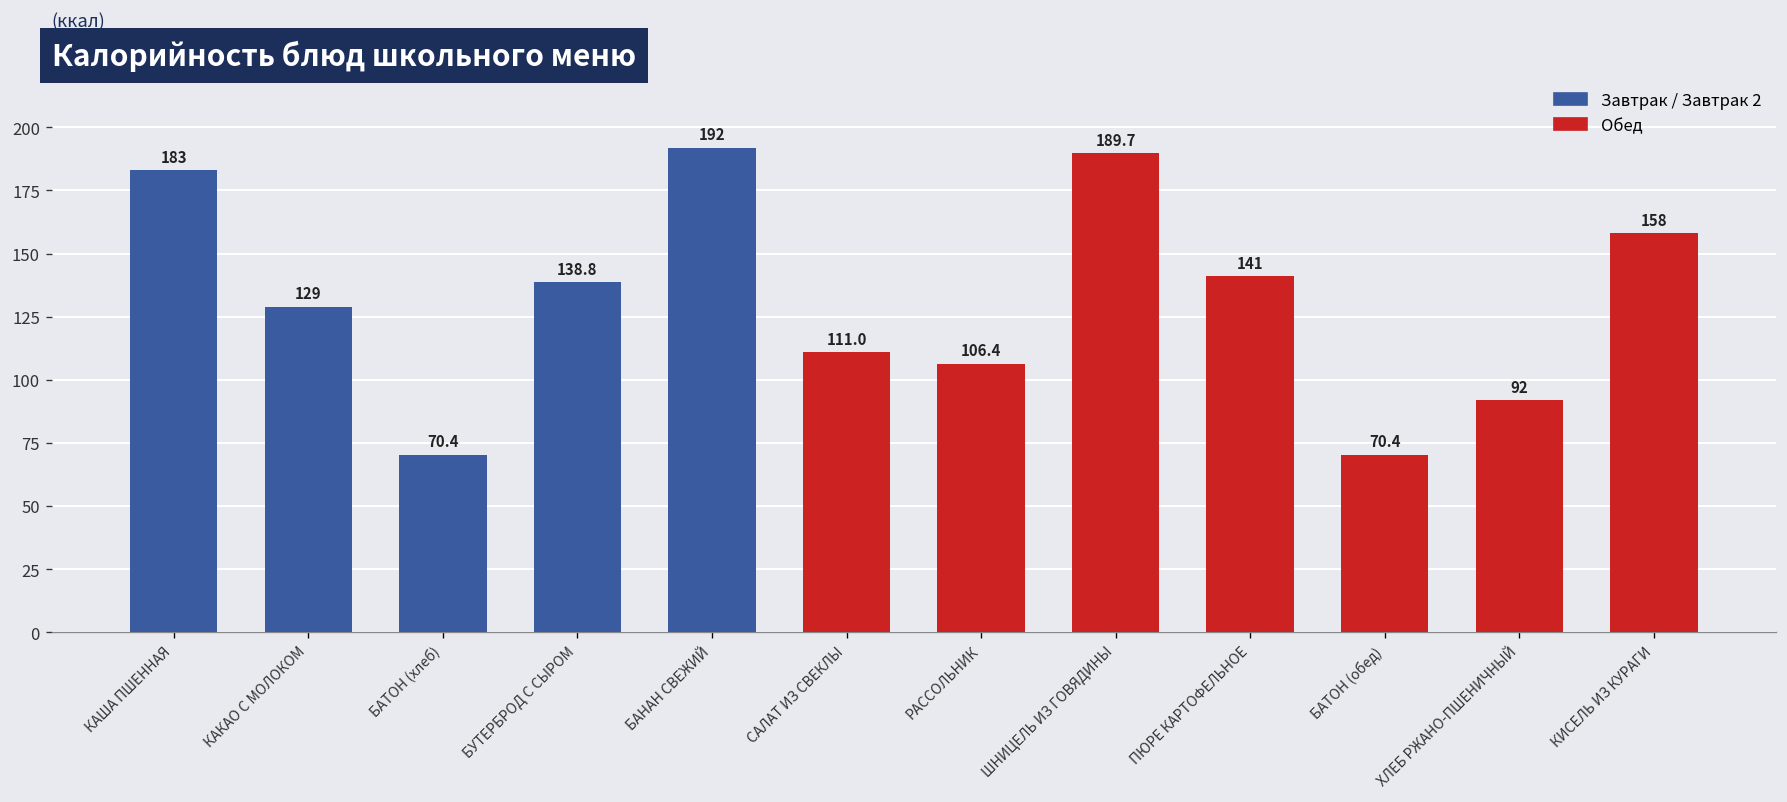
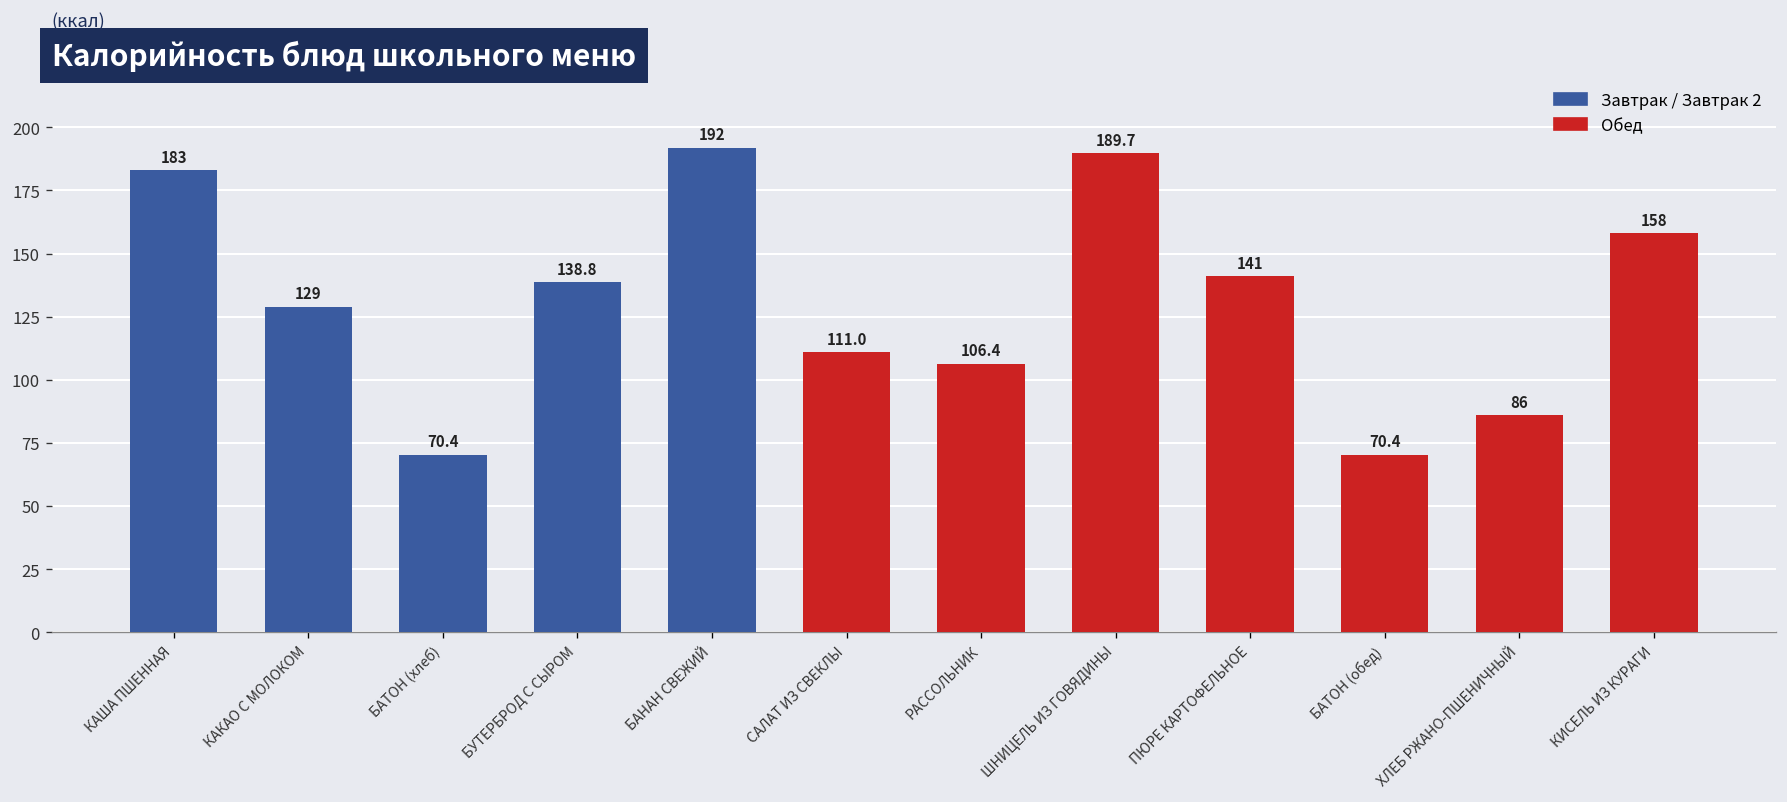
  {
    "КАША ПШЕННАЯ": 183,
    "КАКАО С МОЛОКОМ": 129,
    "БАТОН (хлеб)": 70.4,
    "БУТЕРБРОД С СЫРОМ": 138.8,
    "БАНАН СВЕЖИЙ": 192,
    "САЛАТ ИЗ СВЕКЛЫ": 111.0,
    "РАССОЛЬНИК": 106.4,
    "ШНИЦЕЛЬ ИЗ ГОВЯДИНЫ": 189.7,
    "ПЮРЕ КАРТОФЕЛЬНОЕ": 141,
    "БАТОН (обед)": 70.4,
-   "ХЛЕБ РЖАНО-ПШЕНИЧНЫЙ": 92,
+   "ХЛЕБ РЖАНО-ПШЕНИЧНЫЙ": 86,
    "КИСЕЛЬ ИЗ КУРАГИ": 158
  }
